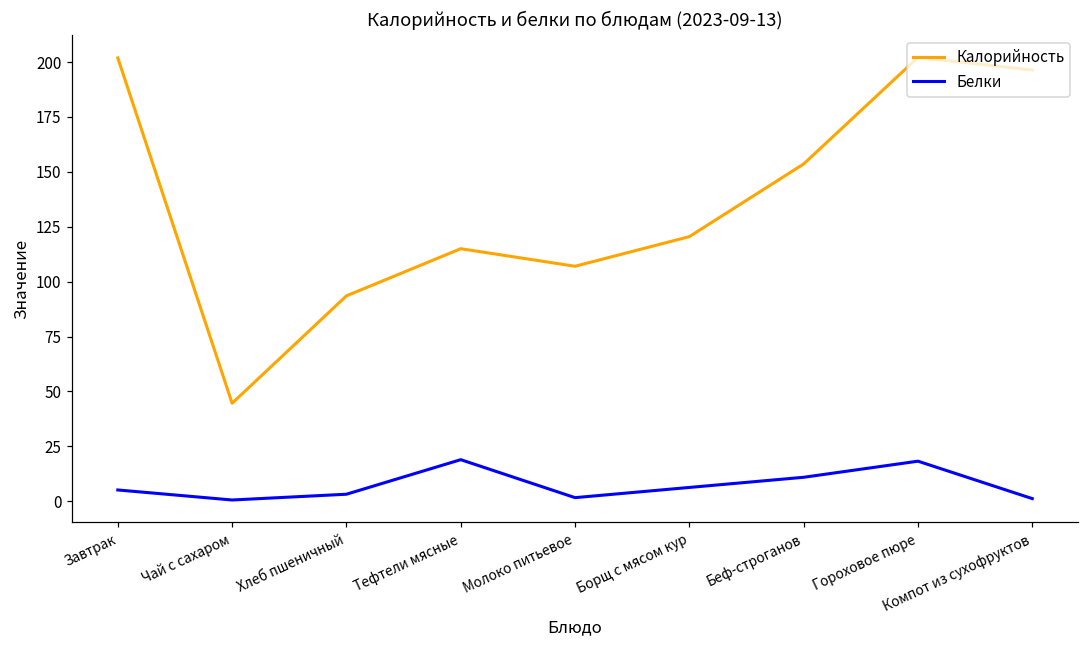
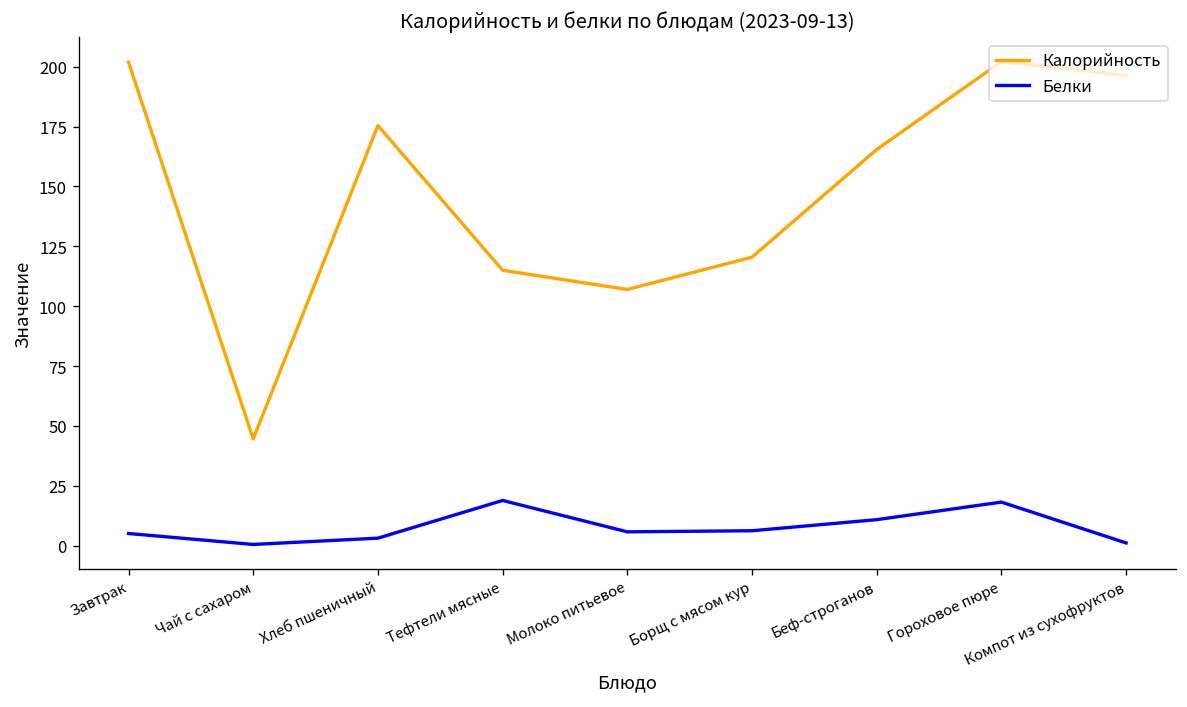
  {
    "Калорийность": {
      "Завтрак": 202,
      "Чай с сахаром": 45,
-     "Хлеб пшеничный": 94,
+     "Хлеб пшеничный": 175,
      "Тефтели мясные": 115,
      "Молоко питьевое": 107,
      "Борщ с мясом кур": 121,
-     "Беф-строганов": 154
+     "Беф-строганов": 165
    },
    "Белки": {
      "Завтрак": 5,
      "Чай с сахаром": 1,
      "Хлеб пшеничный": 3,
      "Тефтели мясные": 19,
-     "Молоко питьевое": 2,
+     "Молоко питьевое": 6,
      "Борщ с мясом кур": 6,
      "Беф-строганов": 11,
      "Гороховое пюре": 18,
      "Компот из сухофруктов": 1
    }
  }
